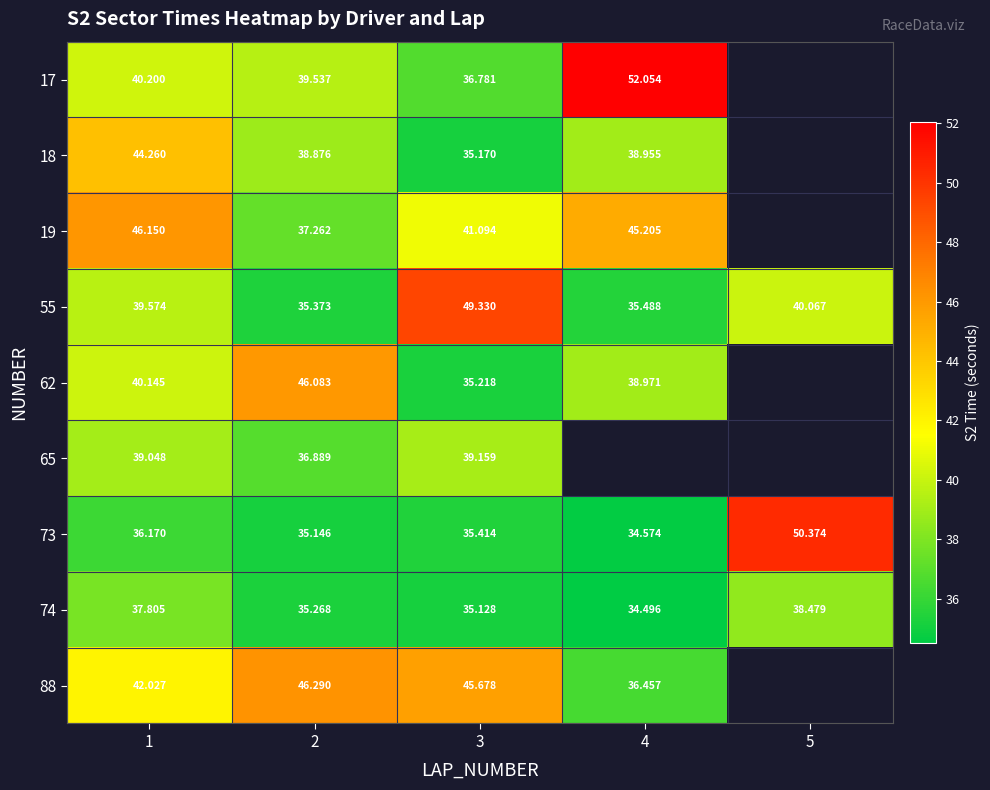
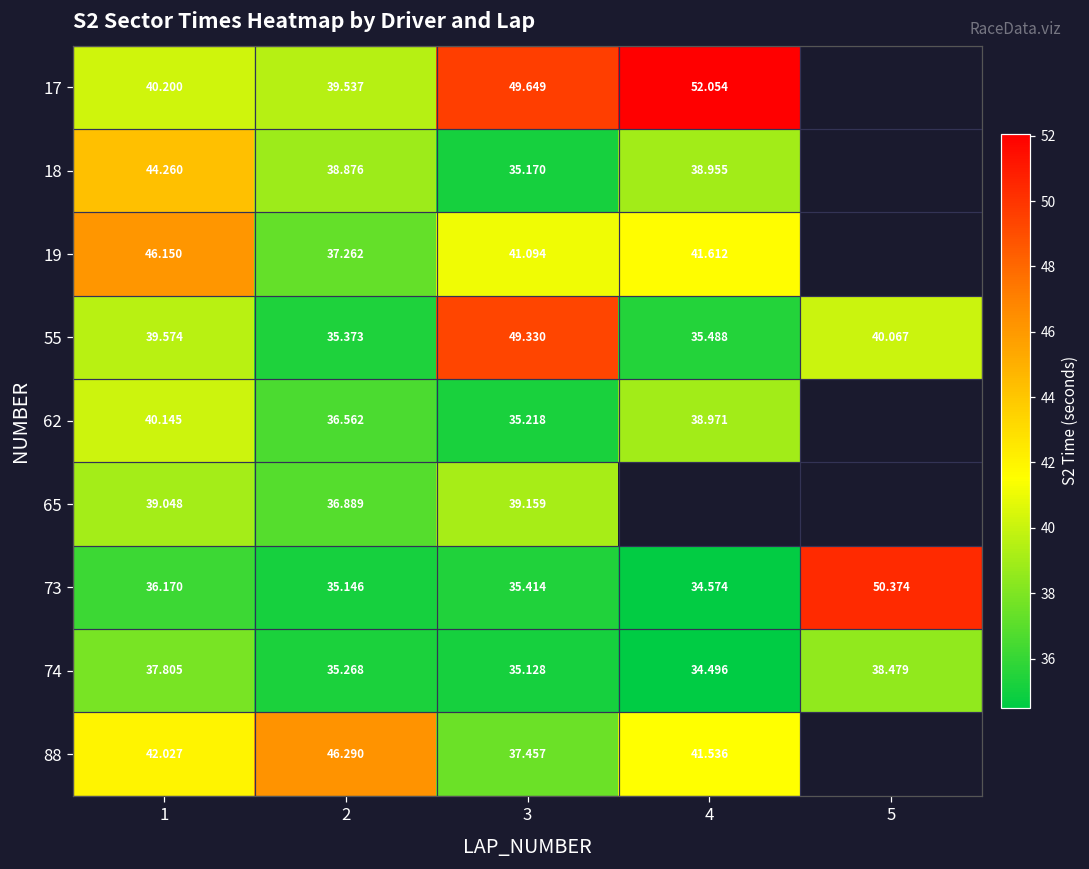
  {
    "17": {
      "1": 40.200,
      "2": 39.537,
-     "3": 36.781,
+     "3": 49.649,
      "4": 52.054
    },
    "18": {
      "1": 44.260,
      "2": 38.876,
      "3": 35.170,
      "4": 38.955
    },
    "19": {
      "1": 46.150,
      "2": 37.262,
      "3": 41.094,
-     "4": 45.205
+     "4": 41.612
    },
    "55": {
      "1": 39.574,
      "2": 35.373,
      "3": 49.330,
      "4": 35.488,
      "5": 40.067
    },
    "62": {
      "1": 40.145,
-     "2": 46.083,
+     "2": 36.562,
      "3": 35.218,
      "4": 38.971
    },
    "65": {
      "1": 39.048,
      "2": 36.889,
      "3": 39.159
    },
    "73": {
      "1": 36.170,
      "2": 35.146,
      "3": 35.414,
      "4": 34.574,
      "5": 50.374
    },
    "74": {
      "1": 37.805,
      "2": 35.268,
      "3": 35.128,
      "4": 34.496,
      "5": 38.479
    },
    "88": {
      "1": 42.027,
      "2": 46.290,
-     "3": 45.678,
-     "4": 36.457
+     "3": 37.457,
+     "4": 41.536
    }
  }
